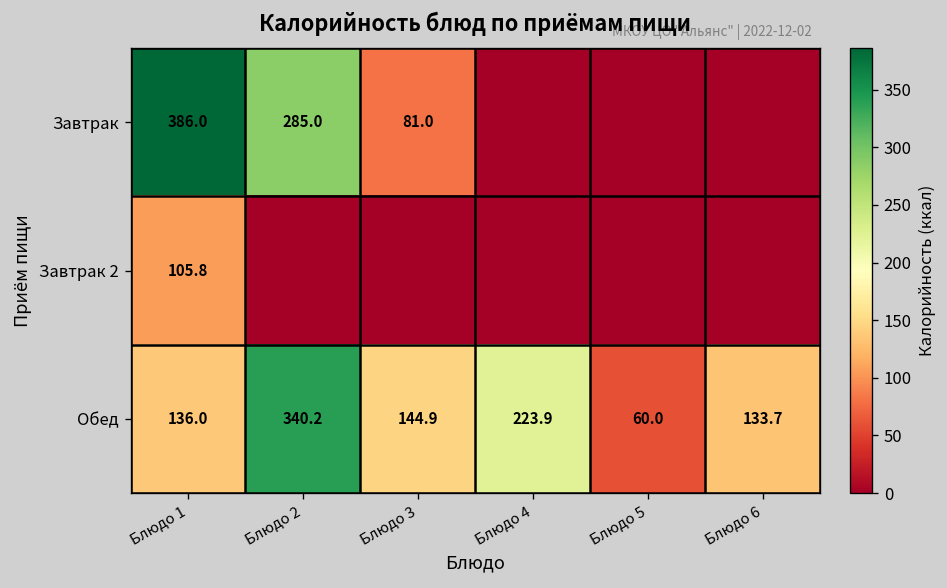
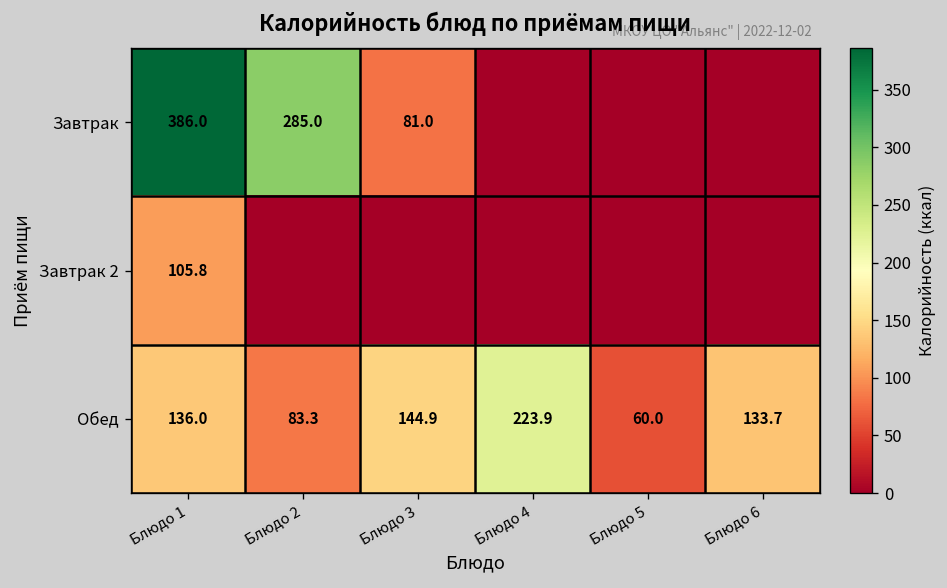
  {
    "Завтрак": {
      "Блюдо 1": 386.0,
      "Блюдо 2": 285.0,
      "Блюдо 3": 81.0
    },
    "Завтрак 2": {
      "Блюдо 1": 105.8
    },
    "Обед": {
      "Блюдо 1": 136.0,
-     "Блюдо 2": 340.2,
+     "Блюдо 2": 83.3,
      "Блюдо 3": 144.9,
      "Блюдо 4": 223.9,
      "Блюдо 5": 60.0,
      "Блюдо 6": 133.7
    }
  }
